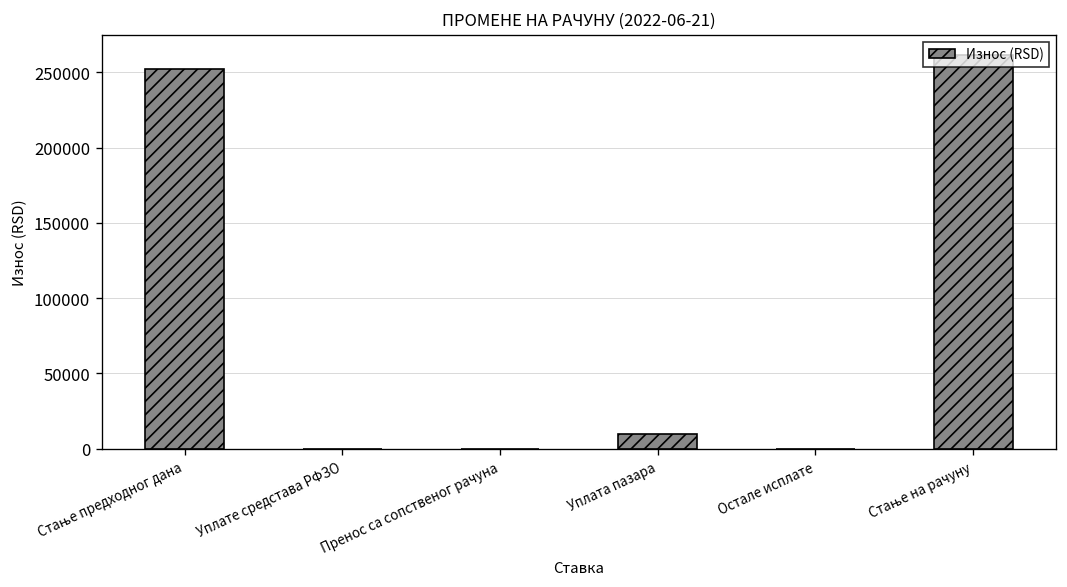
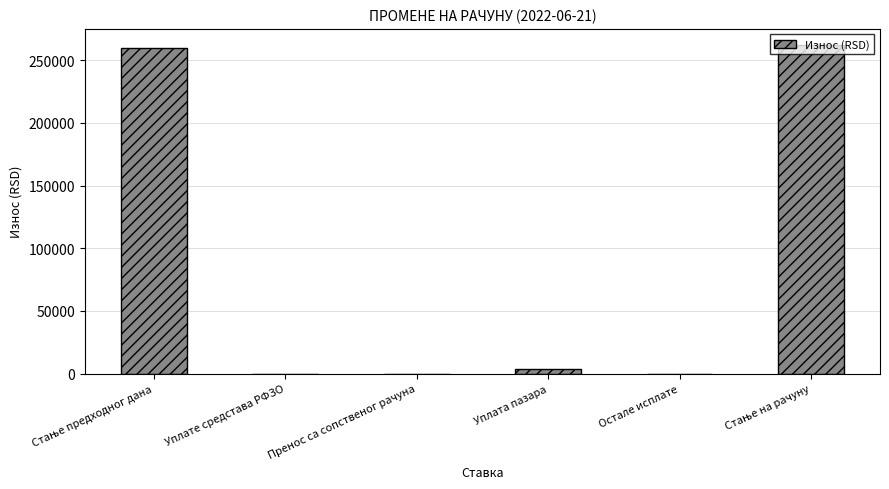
  {
-   "Стање предходног дана": 252000,
+   "Стање предходног дана": 260000,
    "Уплате средстава РФЗО": 0,
    "Пренос са сопственог рачуна": 0,
-   "Уплата пазара": 10000,
+   "Уплата пазара": 3000,
    "Остале исплате": 0
  }
